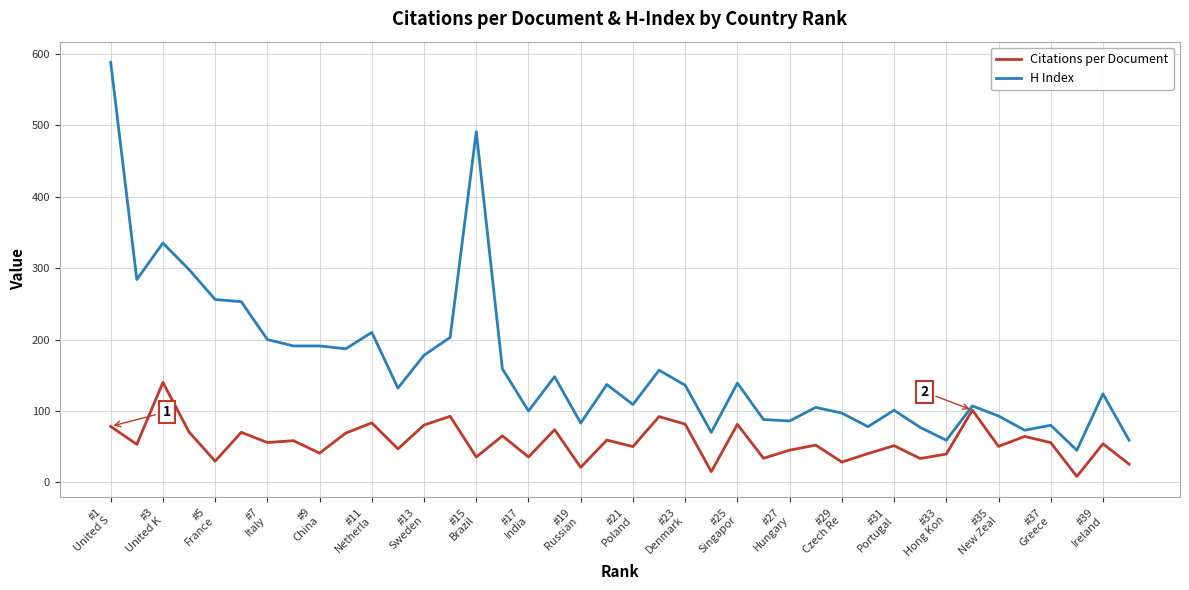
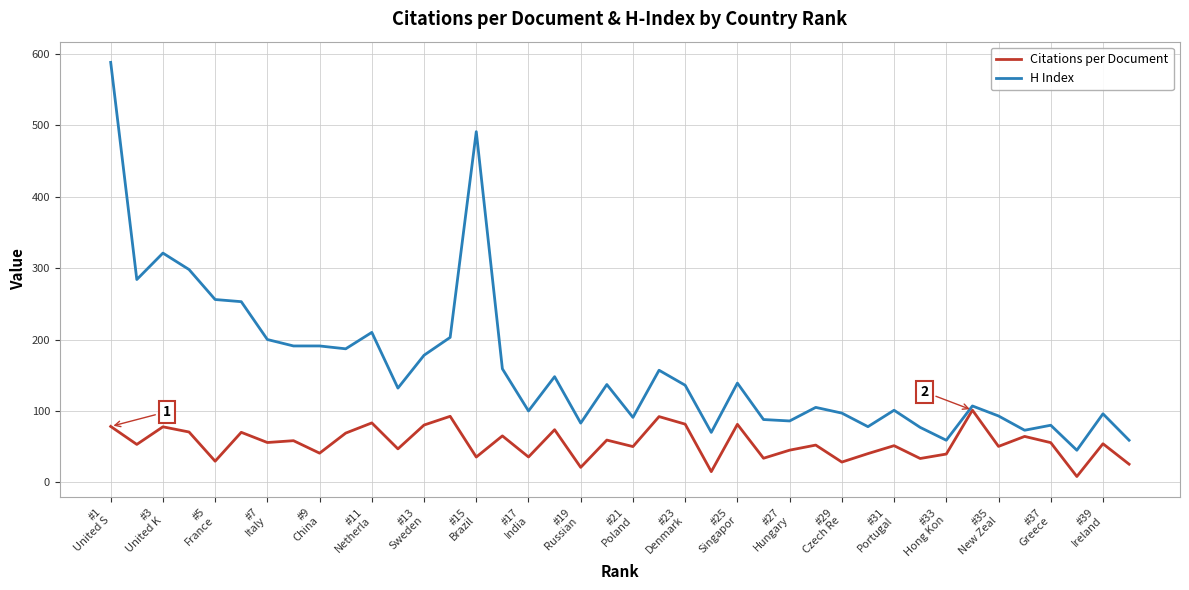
  {
    "Citations per Document": {
      "#1 United S": 80,
-     "#3 United K": 140,
+     "#3 United K": 80,
      "#5 France": 30,
      "#7 Italy": 60,
      "#9 China": 40,
      "#11 Netherla": 80,
      "#13 Sweden": 80,
      "#15 Brazil": 40,
      "#17 India": 40,
      "#19 Russian": 20,
      "#21 Poland": 50,
      "#23 Denmark": 80,
      "#25 Singapor": 80,
      "#27 Hungary": 50,
      "#29 Czech Re": 30,
      "#31 Portugal": 50,
      "#33 Hong Kon": 40,
      "#35 New Zeal": 50,
      "#37 Greece": 60,
      "#39 Ireland": 50
    },
    "H Index": {
      "#1 United S": 590,
-     "#3 United K": 340,
+     "#3 United K": 320,
      "#5 France": 260,
      "#7 Italy": 200,
      "#9 China": 190,
      "#11 Netherla": 210,
      "#13 Sweden": 180,
      "#15 Brazil": 490,
      "#17 India": 100,
      "#19 Russian": 80,
-     "#21 Poland": 110,
+     "#21 Poland": 90,
      "#23 Denmark": 140,
      "#25 Singapor": 140,
      "#27 Hungary": 90,
      "#29 Czech Re": 100,
      "#31 Portugal": 100,
      "#33 Hong Kon": 60,
      "#35 New Zeal": 90,
      "#37 Greece": 80,
-     "#39 Ireland": 120
+     "#39 Ireland": 100
    }
  }
